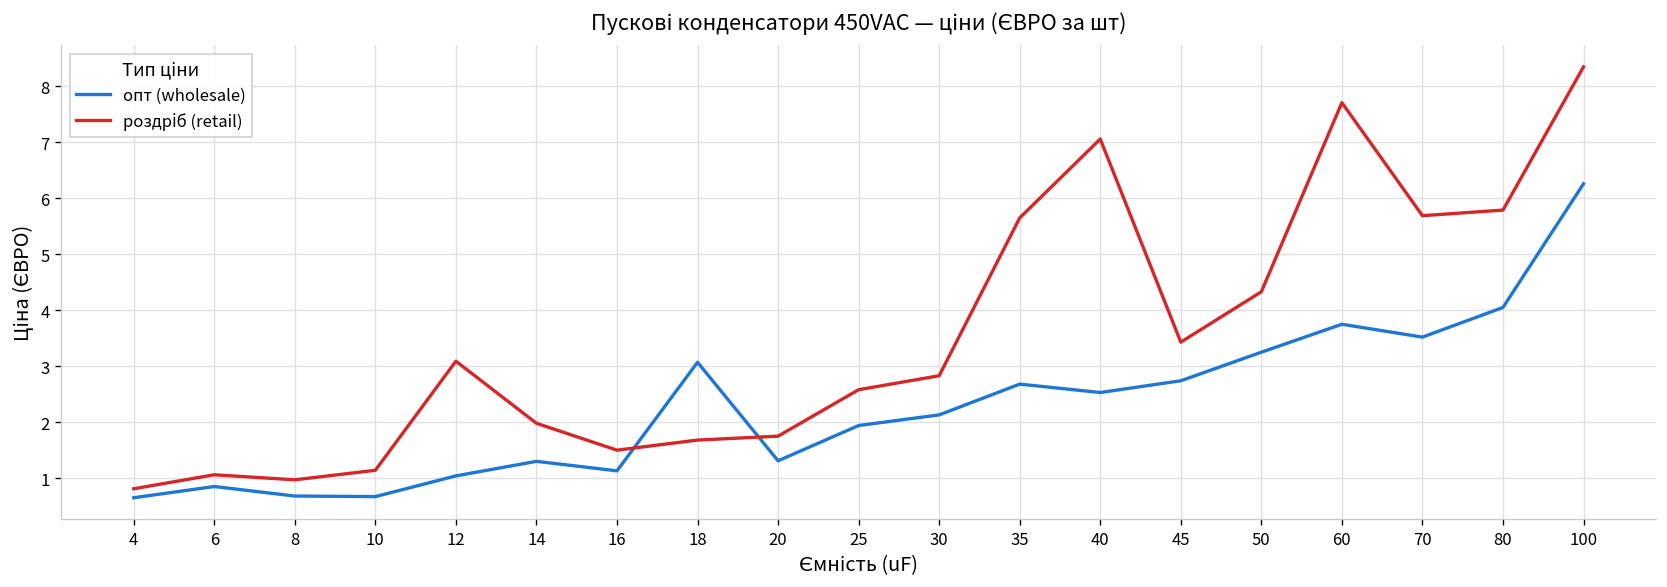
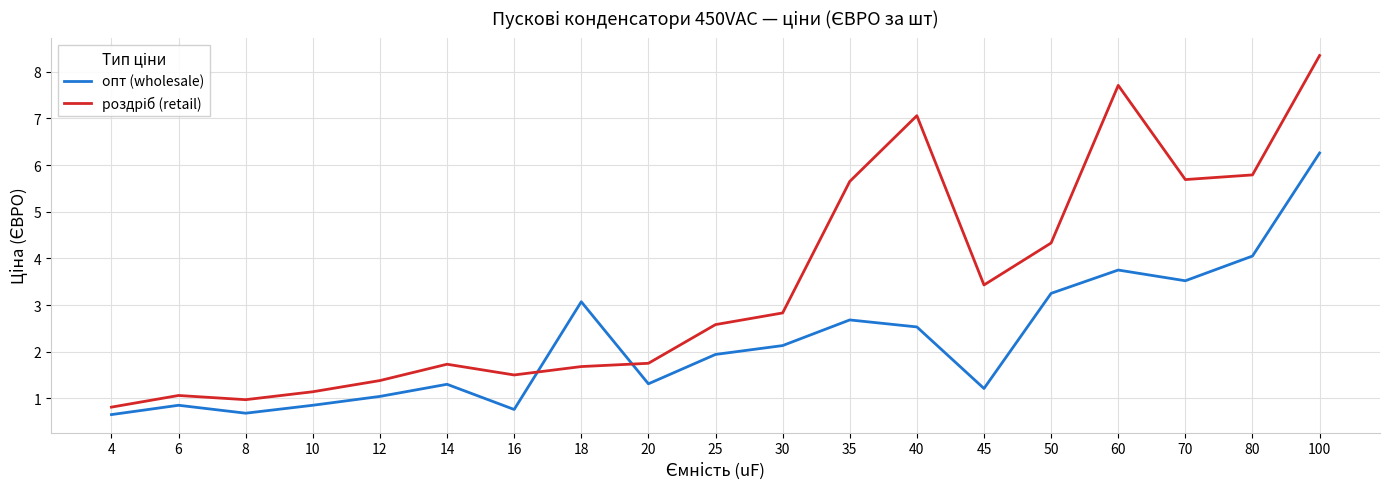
  {
    "опт (wholesale)": {
      "4": 0.7,
      "6": 0.9,
      "8": 0.7,
-     "10": 0.7,
+     "10": 0.9,
      "12": 1.0,
      "14": 1.3,
-     "16": 1.1,
+     "16": 0.8,
      "18": 3.1,
      "20": 1.3,
      "25": 1.9,
      "30": 2.1,
      "35": 2.7,
      "40": 2.5,
-     "45": 2.7,
+     "45": 1.2,
      "50": 3.3,
      "60": 3.8,
      "70": 3.5,
      "80": 4.1,
      "100": 6.3
    },
    "роздріб (retail)": {
      "4": 0.8,
      "6": 1.1,
      "8": 1.0,
      "10": 1.1,
-     "12": 3.1,
-     "14": 2.0,
+     "12": 1.4,
+     "14": 1.7,
      "16": 1.5,
      "18": 1.7,
      "20": 1.8,
      "25": 2.6,
      "30": 2.8,
      "35": 5.7,
      "40": 7.1,
      "45": 3.4,
      "50": 4.3,
      "60": 7.7,
      "70": 5.7,
      "80": 5.8,
      "100": 8.4
    }
  }
